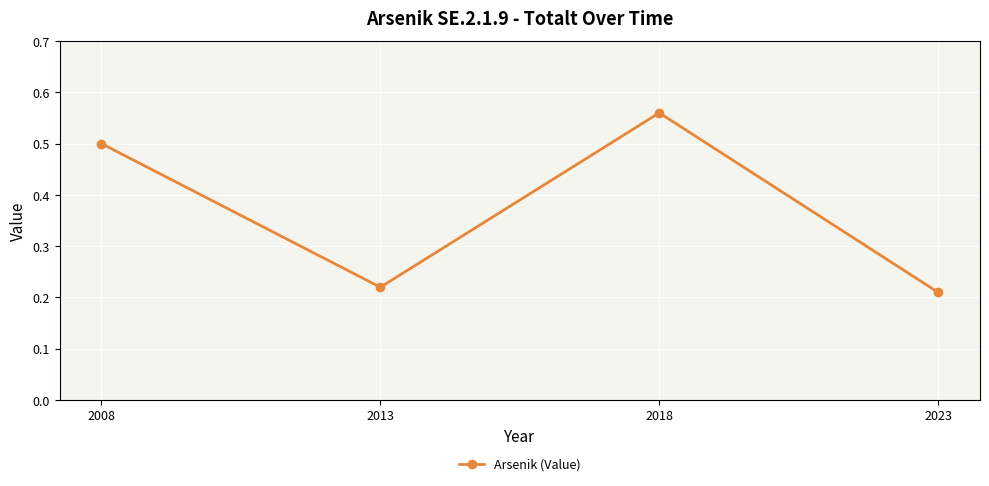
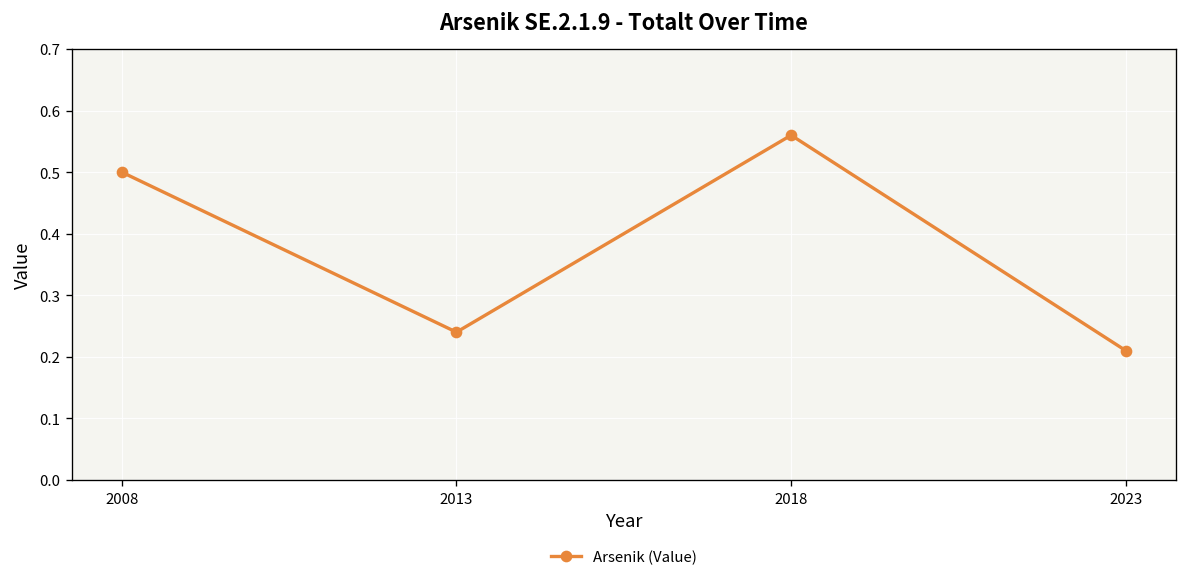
  {
    "2008": 0.50,
-   "2013": 0.22,
+   "2013": 0.24,
    "2018": 0.56,
    "2023": 0.21
  }
